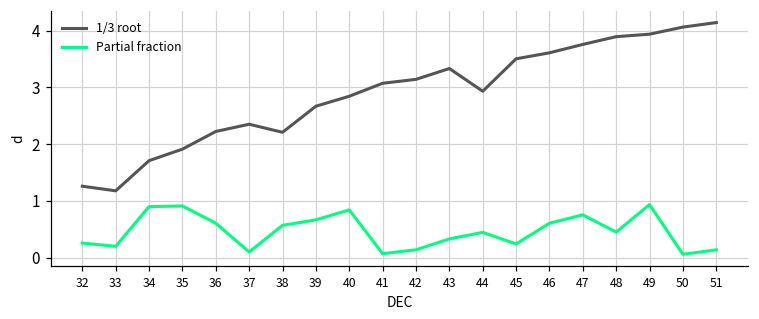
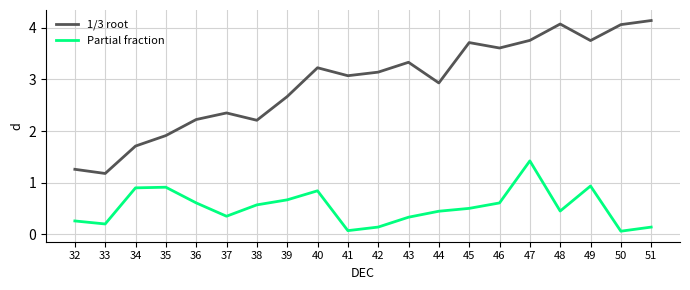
  {
    "1/3 root": {
      "32": 1.3,
      "33": 1.2,
      "34": 1.7,
      "35": 1.9,
      "36": 2.2,
      "37": 2.4,
      "38": 2.2,
      "39": 2.7,
-     "40": 2.8,
+     "40": 3.2,
      "41": 3.1,
      "42": 3.1,
      "43": 3.3,
      "44": 2.9,
-     "45": 3.5,
+     "45": 3.7,
      "46": 3.6,
      "47": 3.8,
-     "48": 3.9,
-     "49": 3.9,
+     "48": 4.1,
+     "49": 3.8,
      "50": 4.1,
      "51": 4.1
    },
    "Partial fraction": {
      "32": 0.3,
      "33": 0.2,
      "34": 0.9,
      "35": 0.9,
      "36": 0.6,
-     "37": 0.1,
+     "37": 0.4,
      "38": 0.6,
      "39": 0.7,
      "40": 0.8,
      "41": 0.1,
      "42": 0.1,
      "43": 0.3,
      "44": 0.4,
-     "45": 0.2,
+     "45": 0.5,
      "46": 0.6,
-     "47": 0.8,
+     "47": 1.4,
      "48": 0.5,
      "49": 0.9,
      "50": 0.1,
      "51": 0.1
    }
  }
